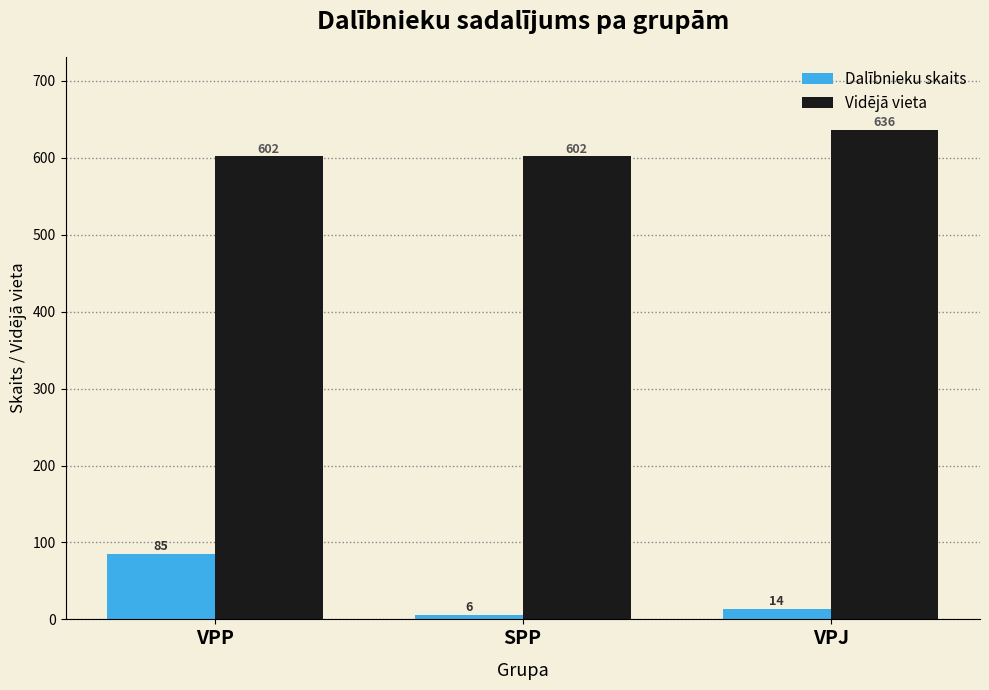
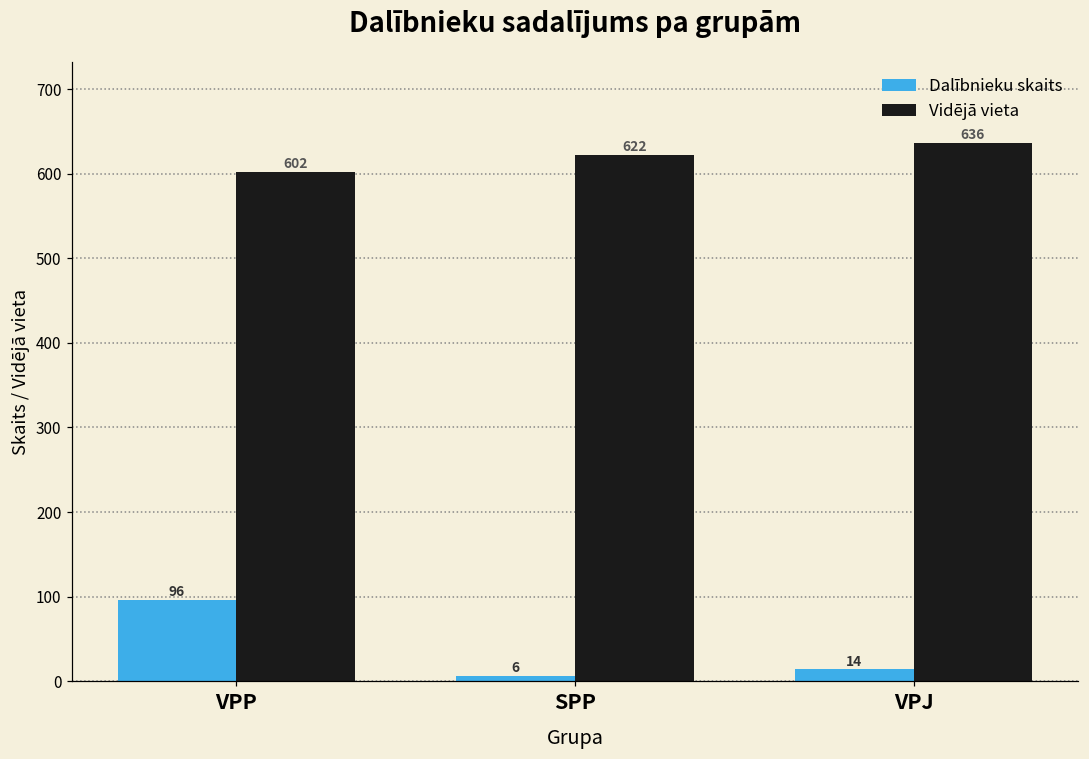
  {
    "Dalībnieku skaits": {
-     "VPP": 85,
+     "VPP": 96,
      "SPP": 6,
      "VPJ": 14
    },
    "Vidējā vieta": {
      "VPP": 602,
-     "SPP": 602,
+     "SPP": 622,
      "VPJ": 636
    }
  }
